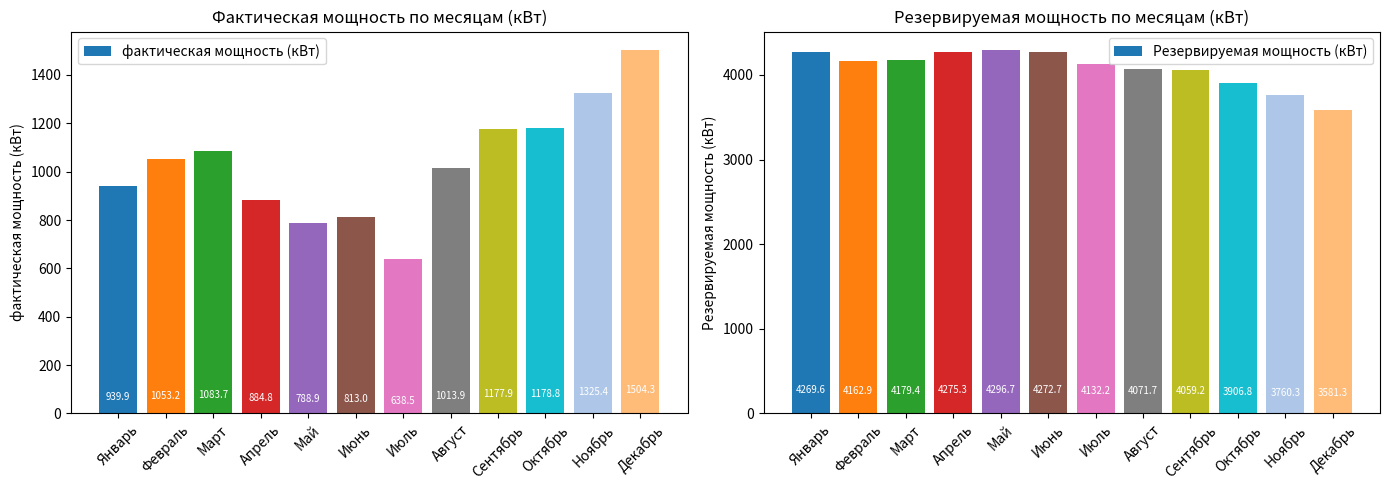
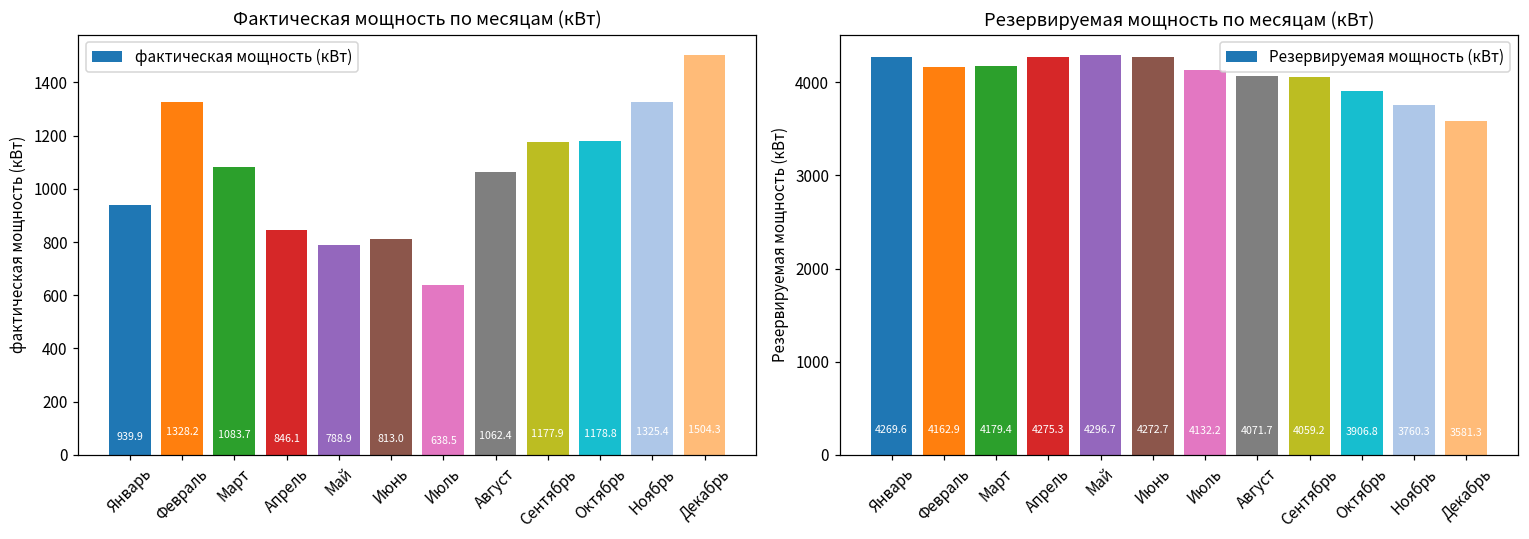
  {
    "Фактическая мощность по месяцам (кВт)": {
      "Январь": 939.9,
-     "Февраль": 1053.2,
+     "Февраль": 1328.2,
      "Март": 1083.7,
-     "Апрель": 884.8,
+     "Апрель": 846.1,
      "Май": 788.9,
      "Июнь": 813.0,
      "Июль": 638.5,
-     "Август": 1013.9,
+     "Август": 1062.4,
      "Сентябрь": 1177.9,
      "Октябрь": 1178.8,
      "Ноябрь": 1325.4,
      "Декабрь": 1504.3
    },
    "Резервируемая мощность по месяцам (кВт)": {
      "Январь": 4269.6,
      "Февраль": 4162.9,
      "Март": 4179.4,
      "Апрель": 4275.3,
      "Май": 4296.7,
      "Июнь": 4272.7,
      "Июль": 4132.2,
      "Август": 4071.7,
      "Сентябрь": 4059.2,
      "Октябрь": 3906.8,
      "Ноябрь": 3760.3,
      "Декабрь": 3581.3
    }
  }
